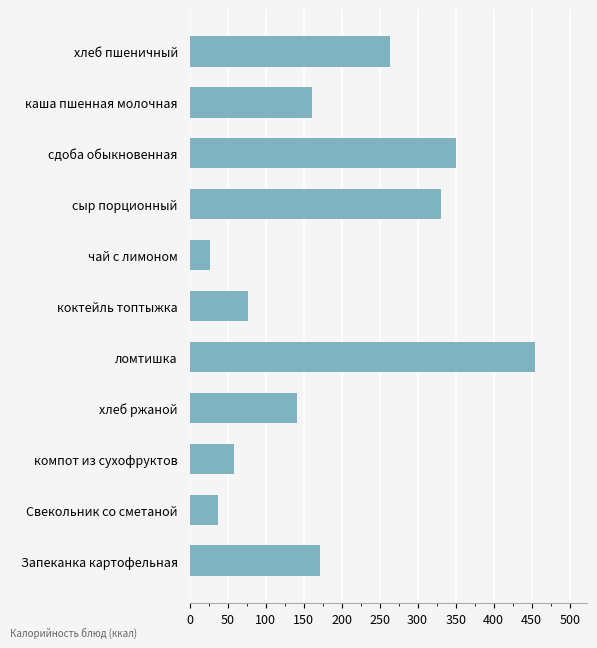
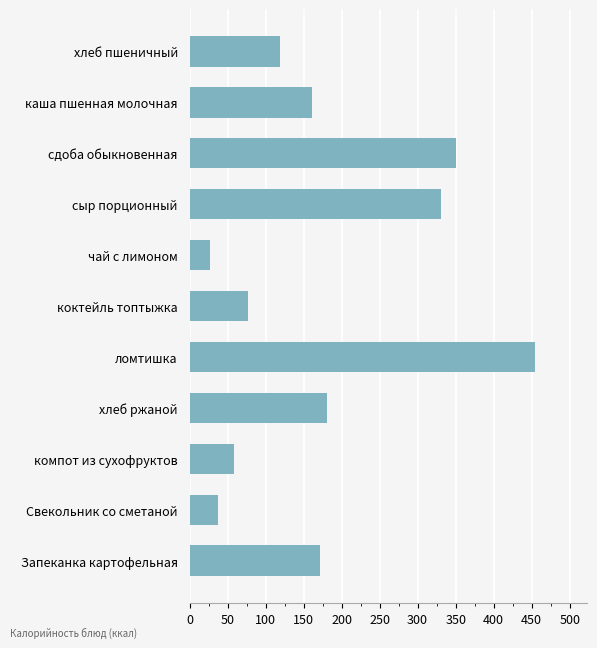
  {
-   "хлеб пшеничный": 260,
+   "хлеб пшеничный": 120,
    "каша пшенная молочная": 160,
    "сдоба обыкновенная": 350,
    "сыр порционный": 330,
    "чай с лимоном": 30,
    "коктейль топтыжка": 80,
    "ломтишка": 460,
-   "хлеб ржаной": 140,
+   "хлеб ржаной": 180,
    "компот из сухофруктов": 60,
    "Свекольник со сметаной": 40,
    "Запеканка картофельная": 170
  }
